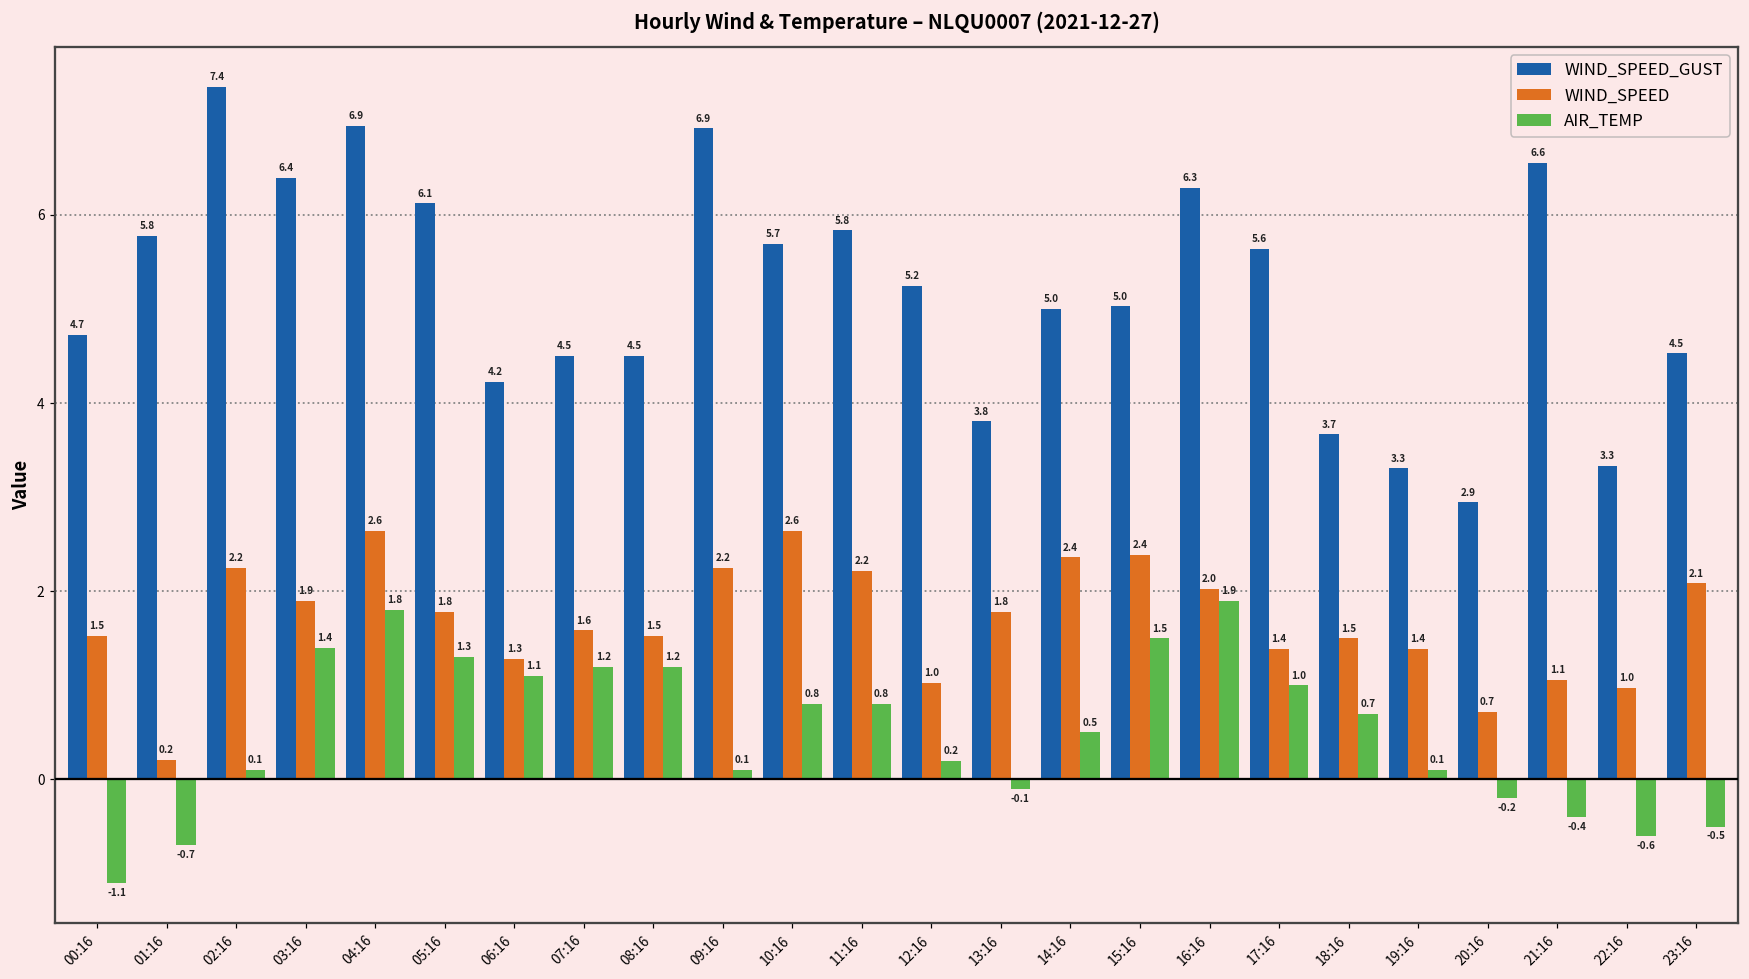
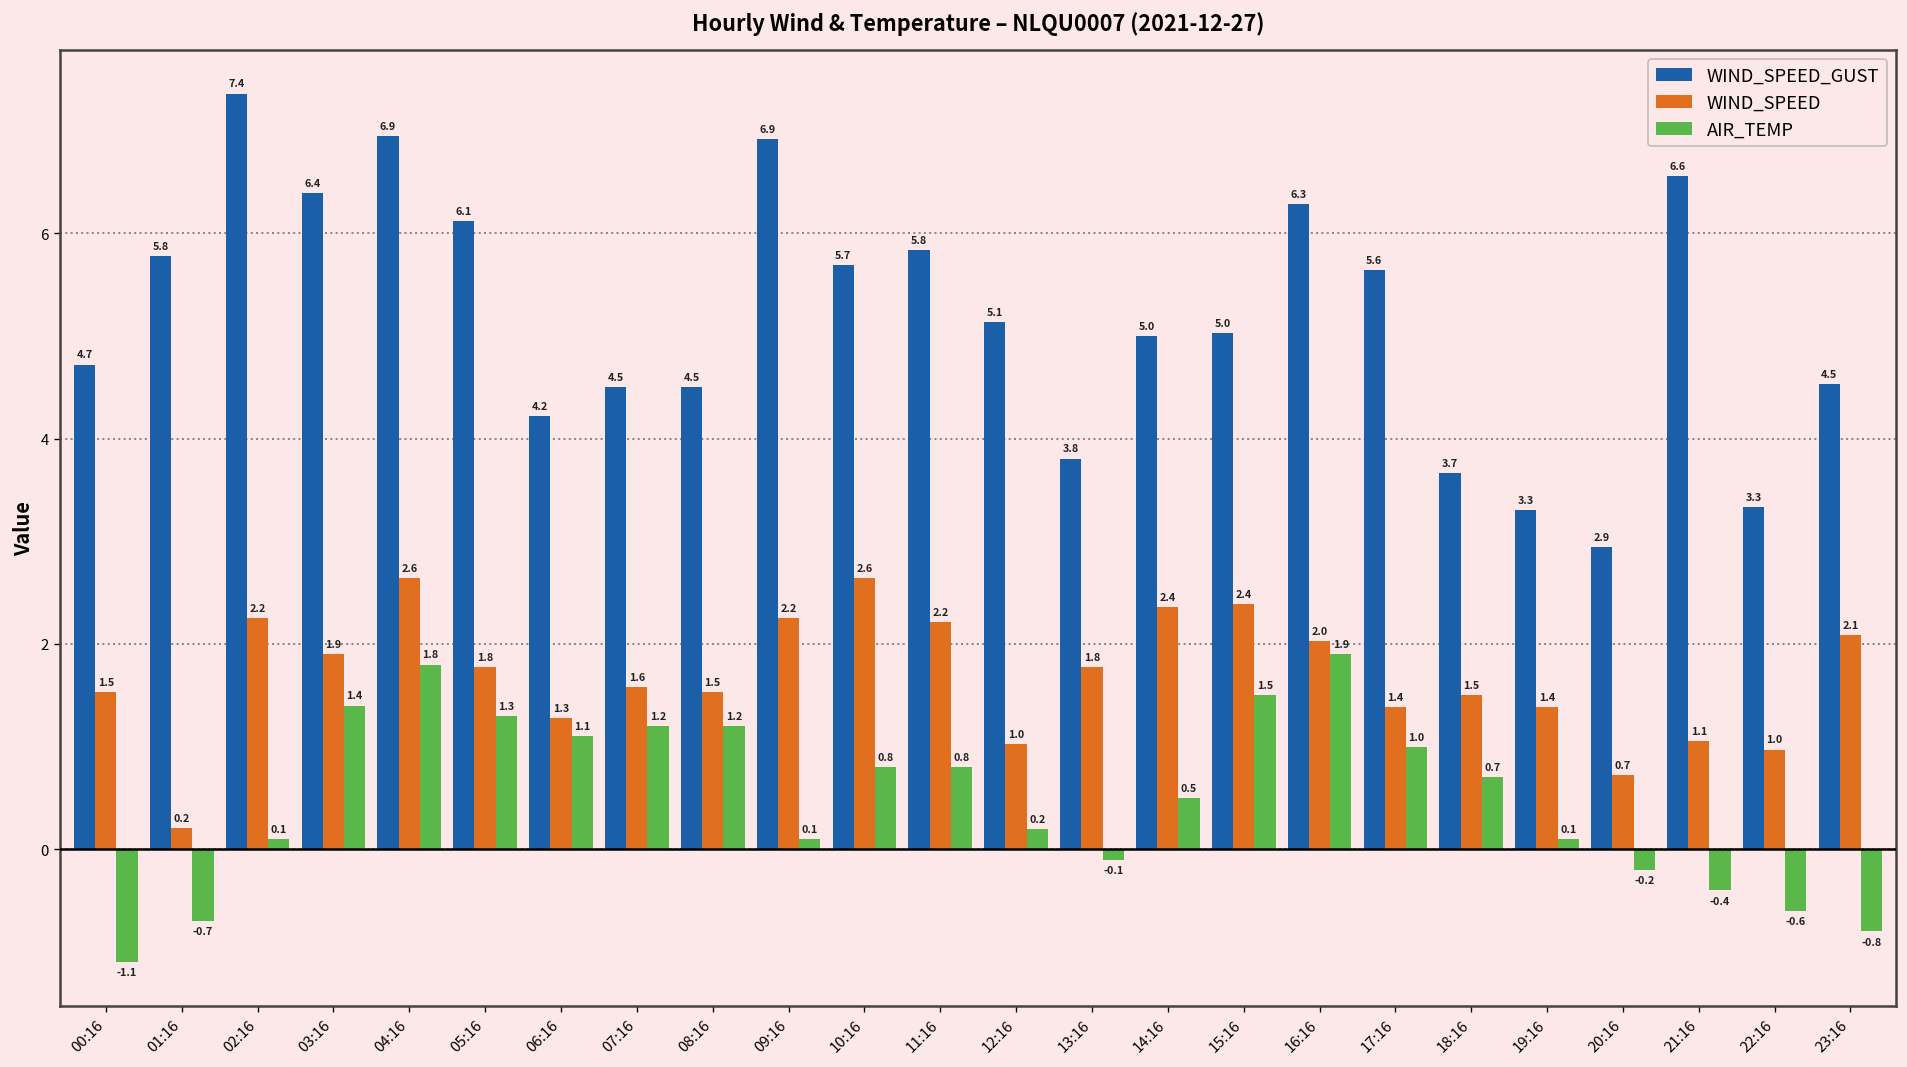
  {
    "WIND_SPEED_GUST": {
      "00:16": 4.7,
      "01:16": 5.8,
      "02:16": 7.4,
      "03:16": 6.4,
      "04:16": 6.9,
      "05:16": 6.1,
      "06:16": 4.2,
      "07:16": 4.5,
      "08:16": 4.5,
      "09:16": 6.9,
      "10:16": 5.7,
      "11:16": 5.8,
-     "12:16": 5.2,
+     "12:16": 5.1,
      "13:16": 3.8,
      "14:16": 5.0,
      "15:16": 5.0,
      "16:16": 6.3,
      "17:16": 5.6,
      "18:16": 3.7,
      "19:16": 3.3,
      "20:16": 2.9,
      "21:16": 6.6,
      "22:16": 3.3,
      "23:16": 4.5
    },
    "WIND_SPEED": {
      "00:16": 1.5,
      "01:16": 0.2,
      "02:16": 2.2,
      "03:16": 1.9,
      "04:16": 2.6,
      "05:16": 1.8,
      "06:16": 1.3,
      "07:16": 1.6,
      "08:16": 1.5,
      "09:16": 2.2,
      "10:16": 2.6,
      "11:16": 2.2,
      "12:16": 1.0,
      "13:16": 1.8,
      "14:16": 2.4,
      "15:16": 2.4,
      "16:16": 2.0,
      "17:16": 1.4,
      "18:16": 1.5,
      "19:16": 1.4,
      "20:16": 0.7,
      "21:16": 1.1,
      "22:16": 1.0,
      "23:16": 2.1
    },
    "AIR_TEMP": {
      "00:16": -1.1,
      "01:16": -0.7,
      "02:16": 0.1,
      "03:16": 1.4,
      "04:16": 1.8,
      "05:16": 1.3,
      "06:16": 1.1,
      "07:16": 1.2,
      "08:16": 1.2,
      "09:16": 0.1,
      "10:16": 0.8,
      "11:16": 0.8,
      "12:16": 0.2,
      "13:16": -0.1,
      "14:16": 0.5,
      "15:16": 1.5,
      "16:16": 1.9,
      "17:16": 1.0,
      "18:16": 0.7,
      "19:16": 0.1,
      "20:16": -0.2,
      "21:16": -0.4,
      "22:16": -0.6,
-     "23:16": -0.5
+     "23:16": -0.8
    }
  }
